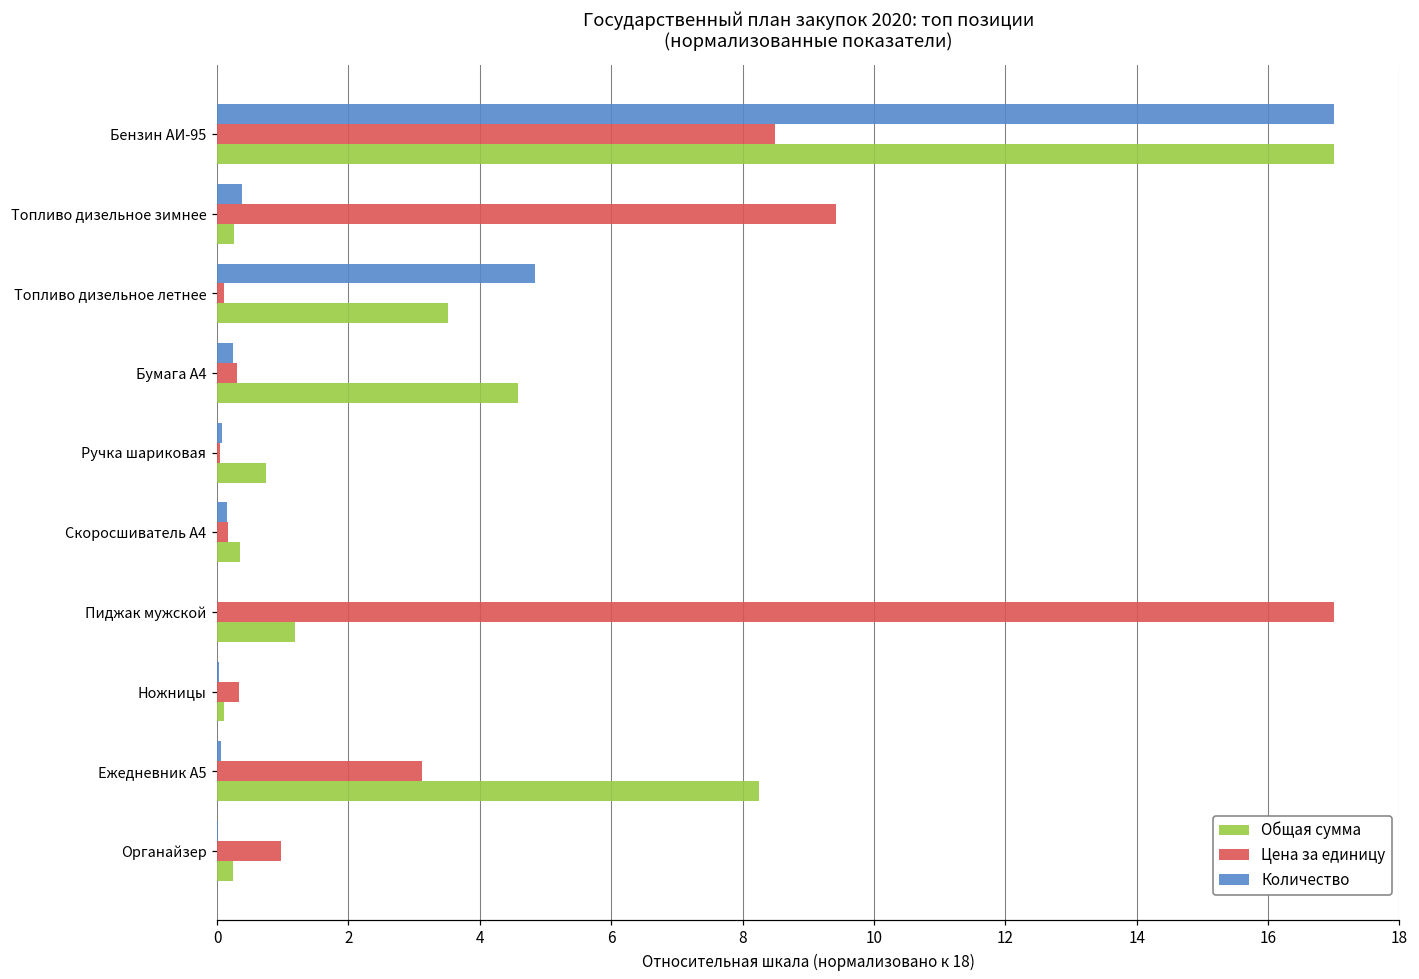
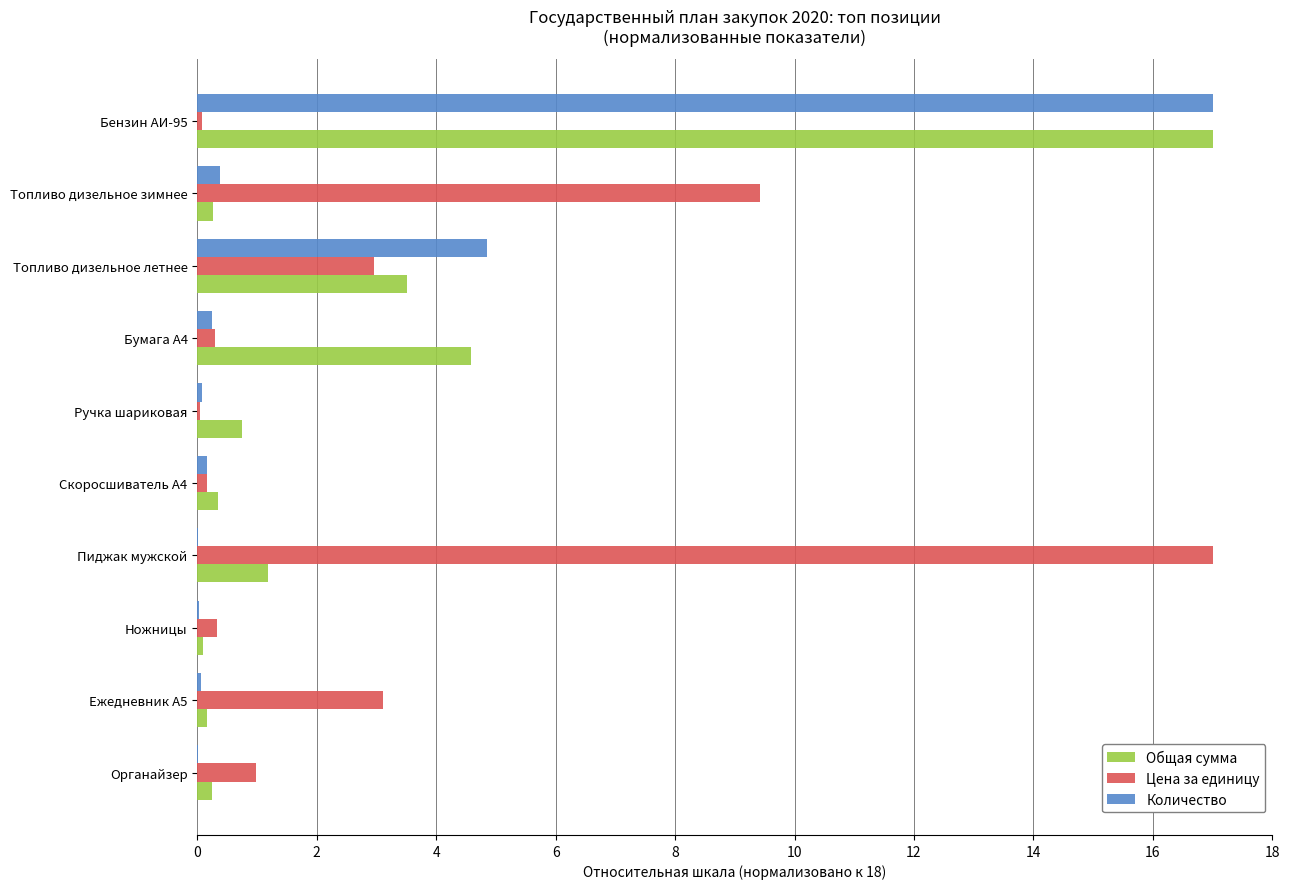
  {
    "Общая сумма": {
      "Бензин АИ-95": 17.0,
      "Топливо дизельное зимнее": 0.3,
      "Топливо дизельное летнее": 3.5,
      "Бумага А4": 4.6,
      "Ручка шариковая": 0.8,
      "Скоросшиватель А4": 0.3,
      "Пиджак мужской": 1.2,
      "Ножницы": 0.1,
-     "Ежедневник А5": 8.2,
+     "Ежедневник А5": 0.2,
      "Органайзер": 0.2
    },
    "Цена за единицу": {
-     "Бензин АИ-95": 8.5,
+     "Бензин АИ-95": 0.1,
      "Топливо дизельное зимнее": 9.4,
-     "Топливо дизельное летнее": 0.1,
+     "Топливо дизельное летнее": 3.0,
      "Бумага А4": 0.3,
      "Ручка шариковая": 0.0,
      "Скоросшиватель А4": 0.2,
      "Пиджак мужской": 17.0,
      "Ножницы": 0.3,
      "Ежедневник А5": 3.1,
      "Органайзер": 1.0
    },
    "Количество": {
      "Бензин АИ-95": 17.0,
      "Топливо дизельное зимнее": 0.4,
      "Топливо дизельное летнее": 4.8,
      "Бумага А4": 0.2,
      "Ручка шариковая": 0.1,
      "Скоросшиватель А4": 0.2,
      "Ежедневник А5": 0.1
    }
  }
